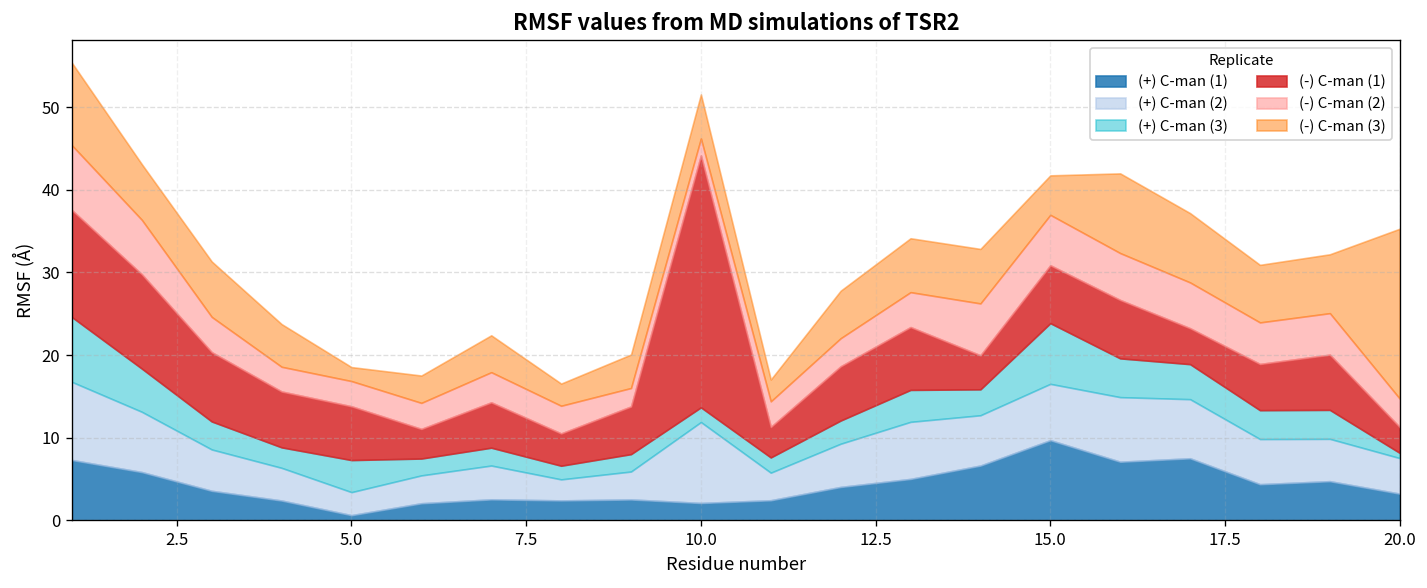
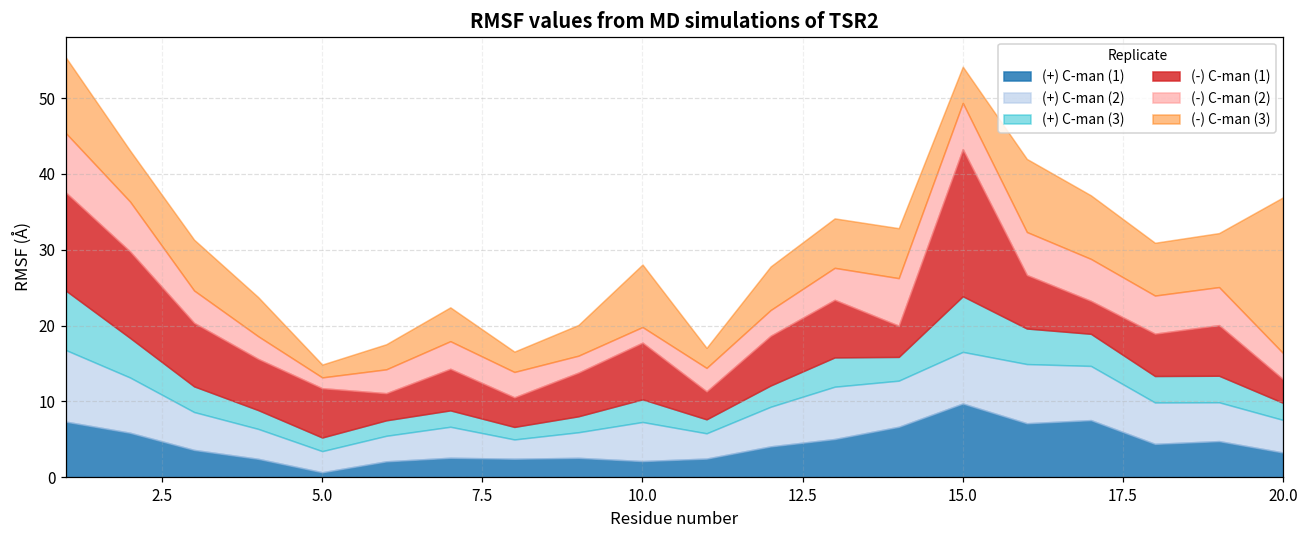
  {
    "(+) C-man (1)": {
      "5.0": 1,
      "10.0": 2,
      "15.0": 10,
      "20.0": 3
    },
    "(+) C-man (2)": {
      "5.0": 3,
-     "10.0": 10,
+     "10.0": 5,
      "15.0": 7,
      "20.0": 4
    },
    "(+) C-man (3)": {
-     "5.0": 4,
-     "10.0": 2,
+     "5.0": 2,
+     "10.0": 3,
      "15.0": 7,
-     "20.0": 1
+     "20.0": 2
    },
    "(-) C-man (1)": {
      "5.0": 7,
-     "10.0": 30,
-     "15.0": 7,
+     "10.0": 7,
+     "15.0": 19,
      "20.0": 3
    },
    "(-) C-man (2)": {
-     "5.0": 3,
+     "5.0": 1,
      "10.0": 2,
      "15.0": 6,
      "20.0": 3
    },
    "(-) C-man (3)": {
      "5.0": 2,
-     "10.0": 5,
+     "10.0": 8,
      "15.0": 5,
      "20.0": 21
    }
  }
